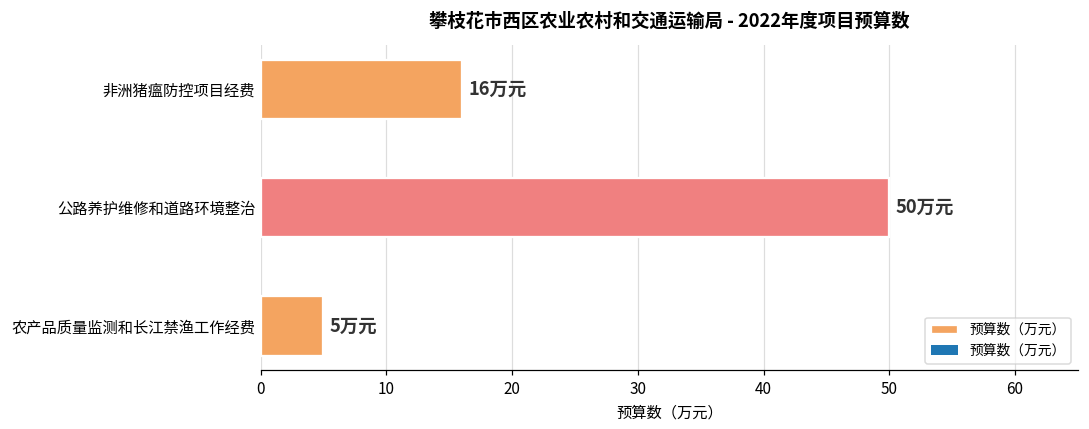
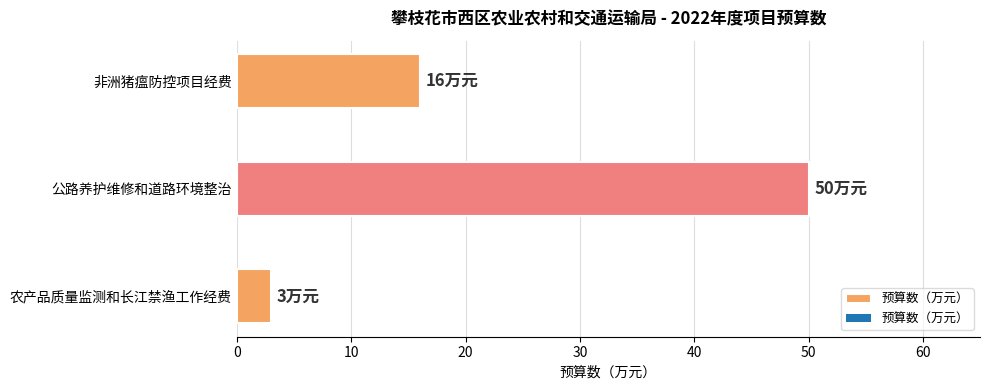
  {
    "非洲猪瘟防控项目经费": 16,
    "公路养护维修和道路环境整治": 50,
-   "农产品质量监测和长江禁渔工作经费": 5
+   "农产品质量监测和长江禁渔工作经费": 3
  }
